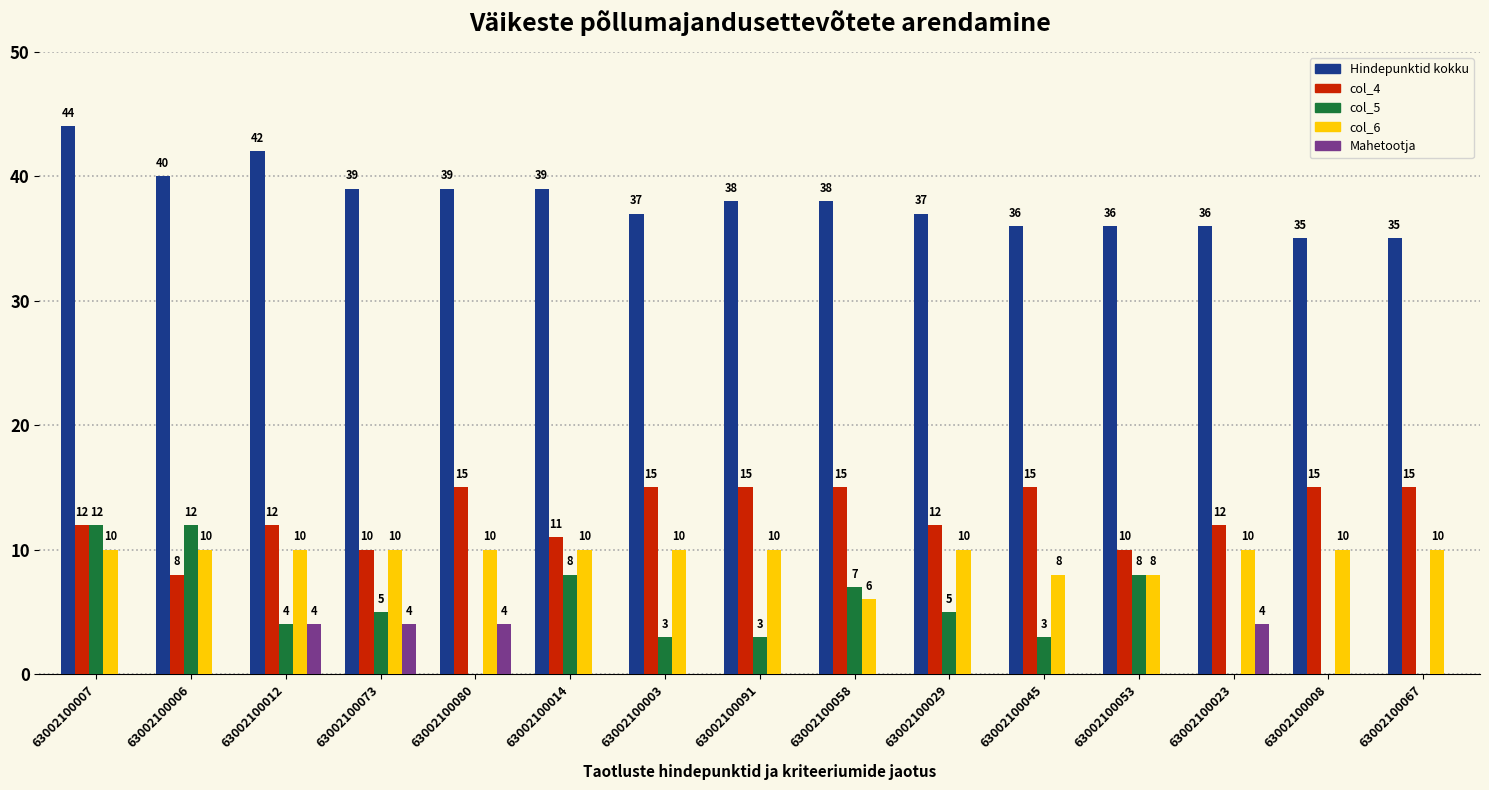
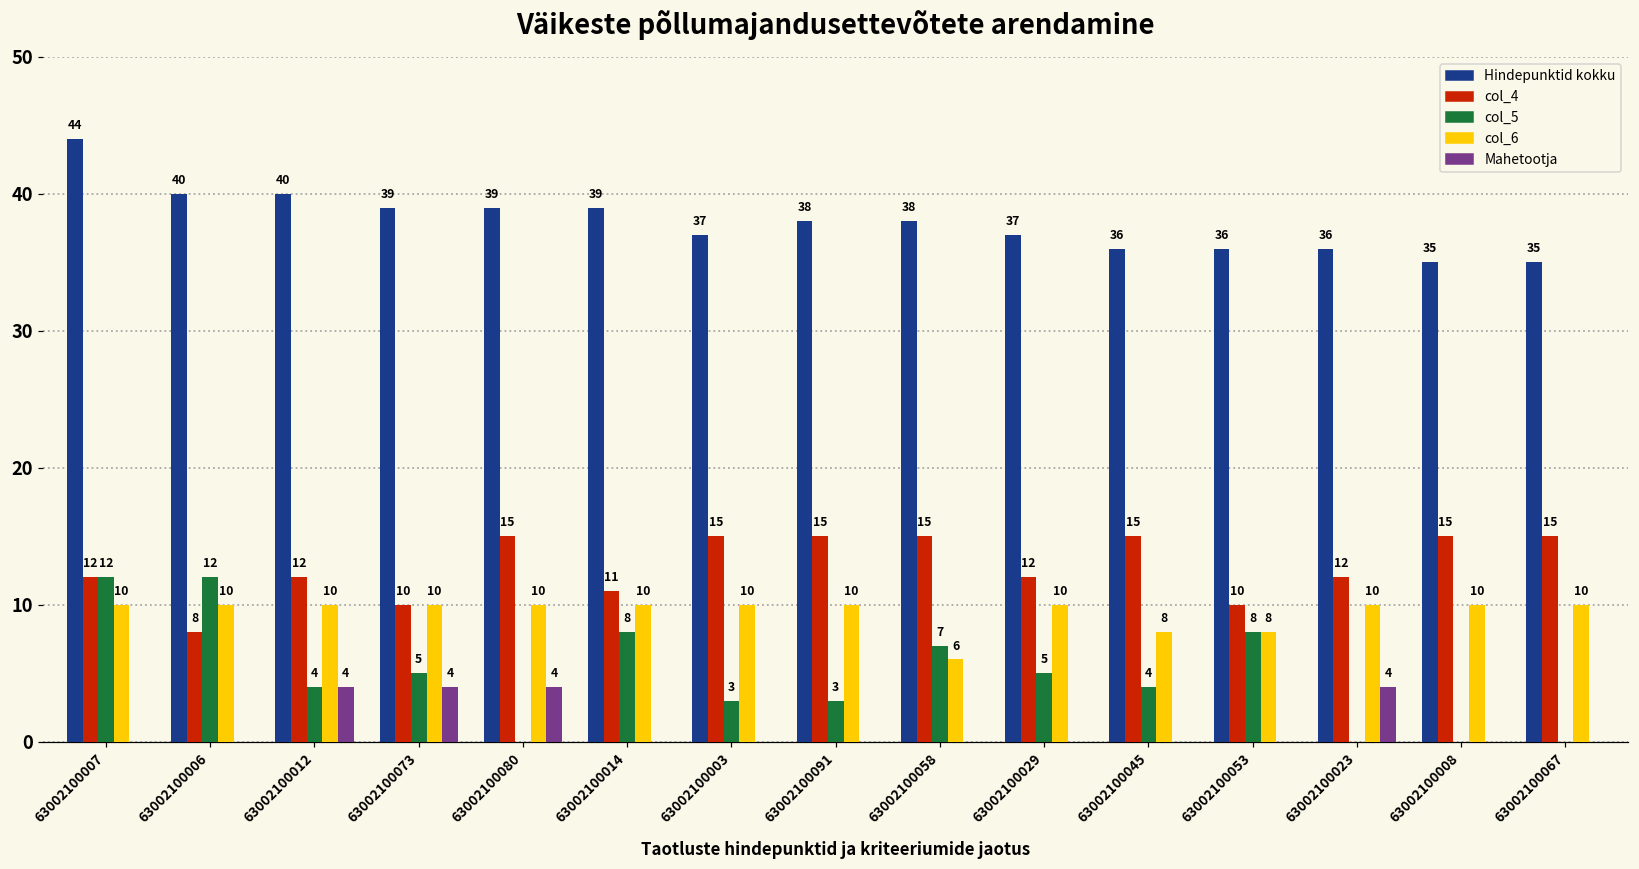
  {
    "Hindepunktid kokku": {
      "63002100007": 44,
      "63002100006": 40,
-     "63002100012": 42,
+     "63002100012": 40,
      "63002100073": 39,
      "63002100080": 39,
      "63002100014": 39,
      "63002100003": 37,
      "63002100091": 38,
      "63002100058": 38,
      "63002100029": 37,
      "63002100045": 36,
      "63002100053": 36,
      "63002100023": 36,
      "63002100008": 35,
      "63002100067": 35
    },
    "col_4": {
      "63002100007": 12,
      "63002100006": 8,
      "63002100012": 12,
      "63002100073": 10,
      "63002100080": 15,
      "63002100014": 11,
      "63002100003": 15,
      "63002100091": 15,
      "63002100058": 15,
      "63002100029": 12,
      "63002100045": 15,
      "63002100053": 10,
      "63002100023": 12,
      "63002100008": 15,
      "63002100067": 15
    },
    "col_5": {
      "63002100007": 12,
      "63002100006": 12,
      "63002100012": 4,
      "63002100073": 5,
      "63002100014": 8,
      "63002100003": 3,
      "63002100091": 3,
      "63002100058": 7,
      "63002100029": 5,
-     "63002100045": 3,
+     "63002100045": 4,
      "63002100053": 8
    },
    "col_6": {
      "63002100007": 10,
      "63002100006": 10,
      "63002100012": 10,
      "63002100073": 10,
      "63002100080": 10,
      "63002100014": 10,
      "63002100003": 10,
      "63002100091": 10,
      "63002100058": 6,
      "63002100029": 10,
      "63002100045": 8,
      "63002100053": 8,
      "63002100023": 10,
      "63002100008": 10,
      "63002100067": 10
    },
    "Mahetootja": {
      "63002100012": 4,
      "63002100073": 4,
      "63002100080": 4,
      "63002100023": 4
    }
  }
